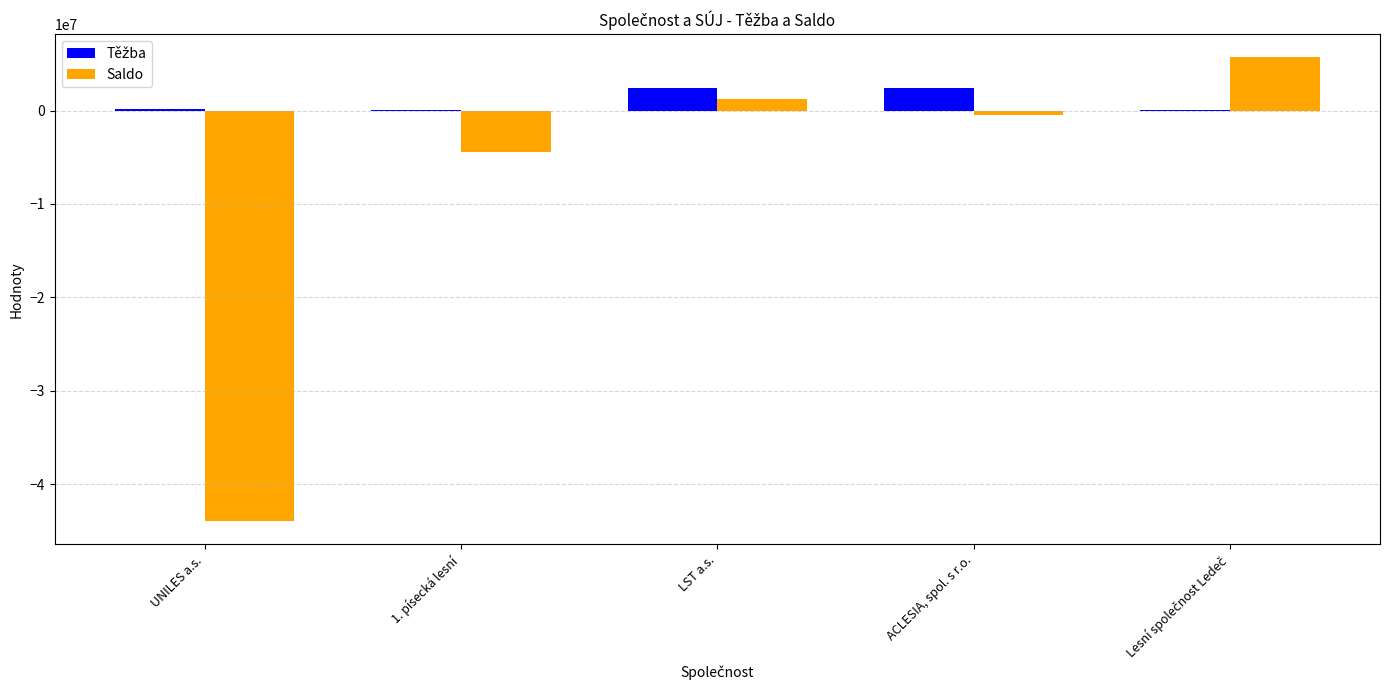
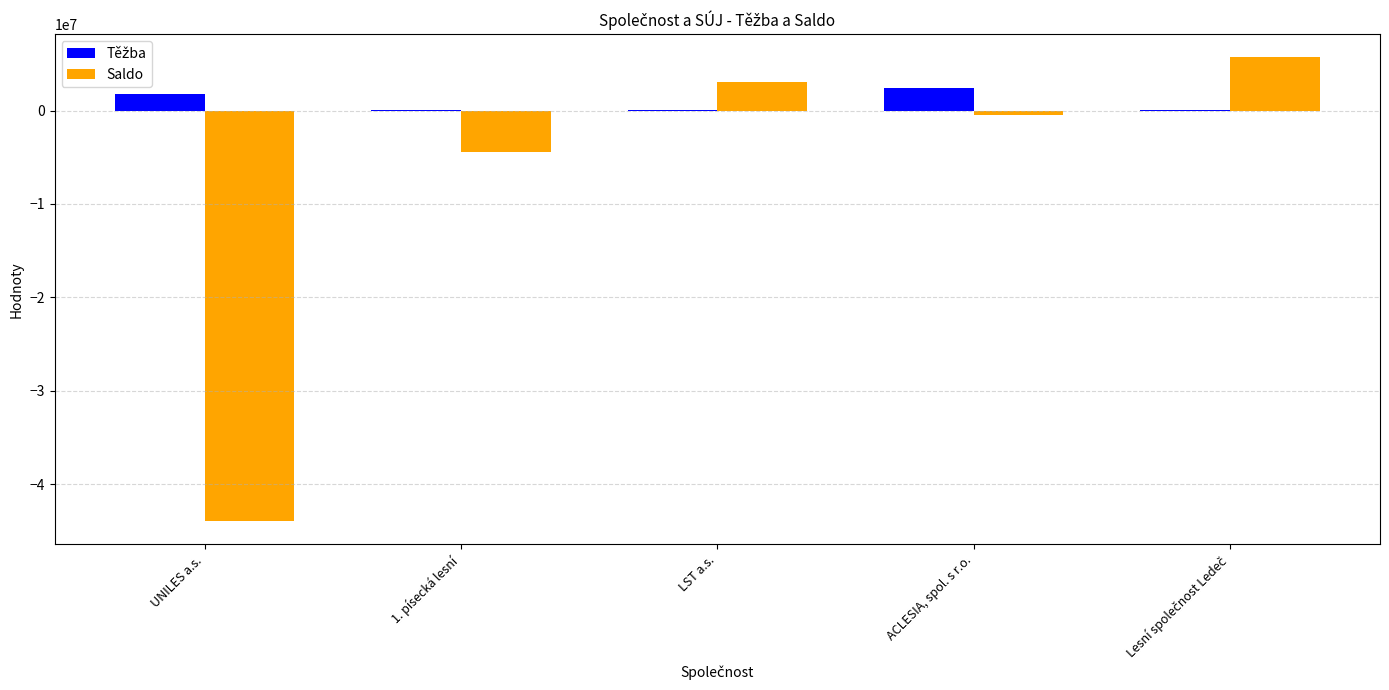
  {
    "Těžba": {
-     "UNILES a.s.": 0,
-     "LST a.s.": 2000000,
+     "UNILES a.s.": 2000000,
+     "LST a.s.": 0,
      "ACLESIA, spol. s r.o.": 2000000
    },
    "Saldo": {
      "UNILES a.s.": -44000000,
      "1. písecká lesní": -4000000,
-     "LST a.s.": 1000000,
+     "LST a.s.": 3000000,
      "ACLESIA, spol. s r.o.": 0,
      "Lesní společnost Ledeč": 6000000
    }
  }
